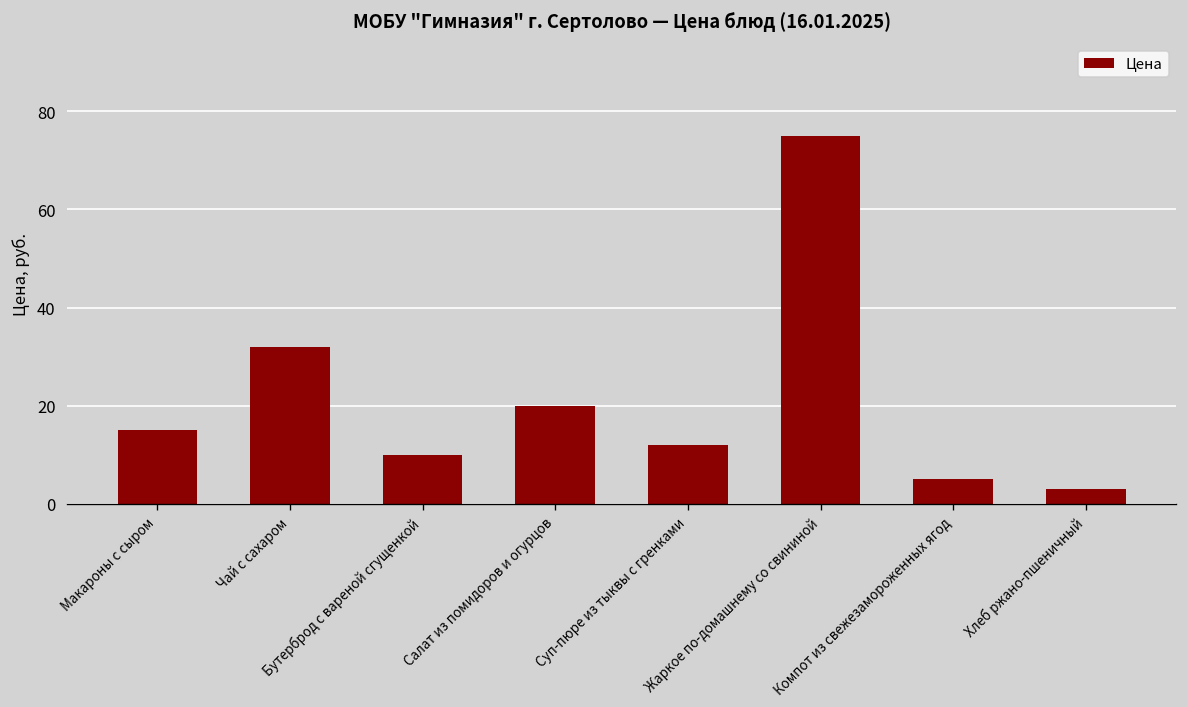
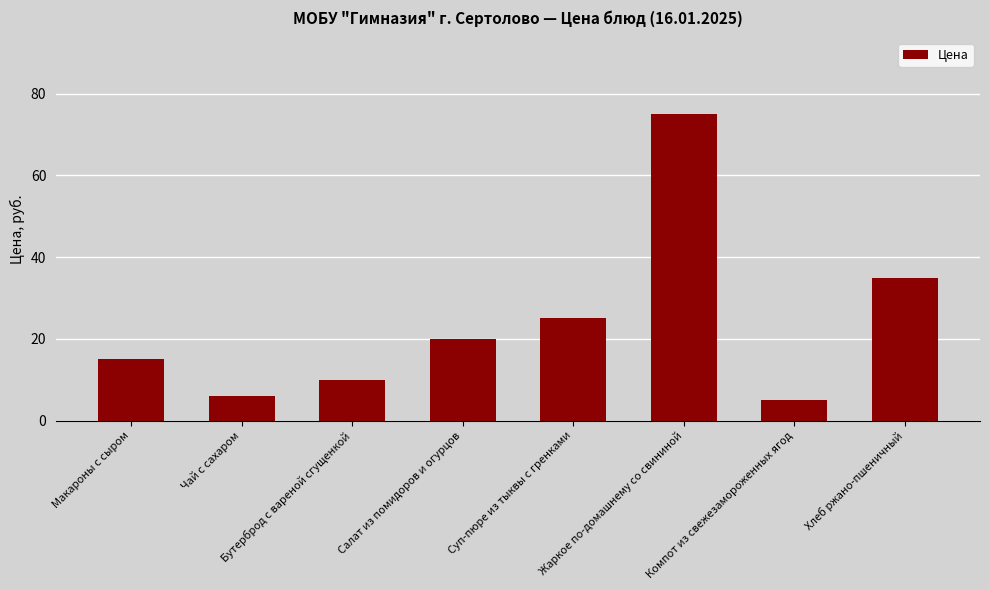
  {
    "Макароны с сыром": 15,
-   "Чай с сахаром": 32,
+   "Чай с сахаром": 6,
    "Бутерброд с вареной сгущенкой": 10,
    "Салат из помидоров и огурцов": 20,
-   "Суп-пюре из тыквы с гренками": 12,
+   "Суп-пюре из тыквы с гренками": 25,
    "Жаркое по-домашнему со свининой": 75,
    "Компот из свежезамороженных ягод": 5,
-   "Хлеб ржано-пшеничный": 3
+   "Хлеб ржано-пшеничный": 35
  }
